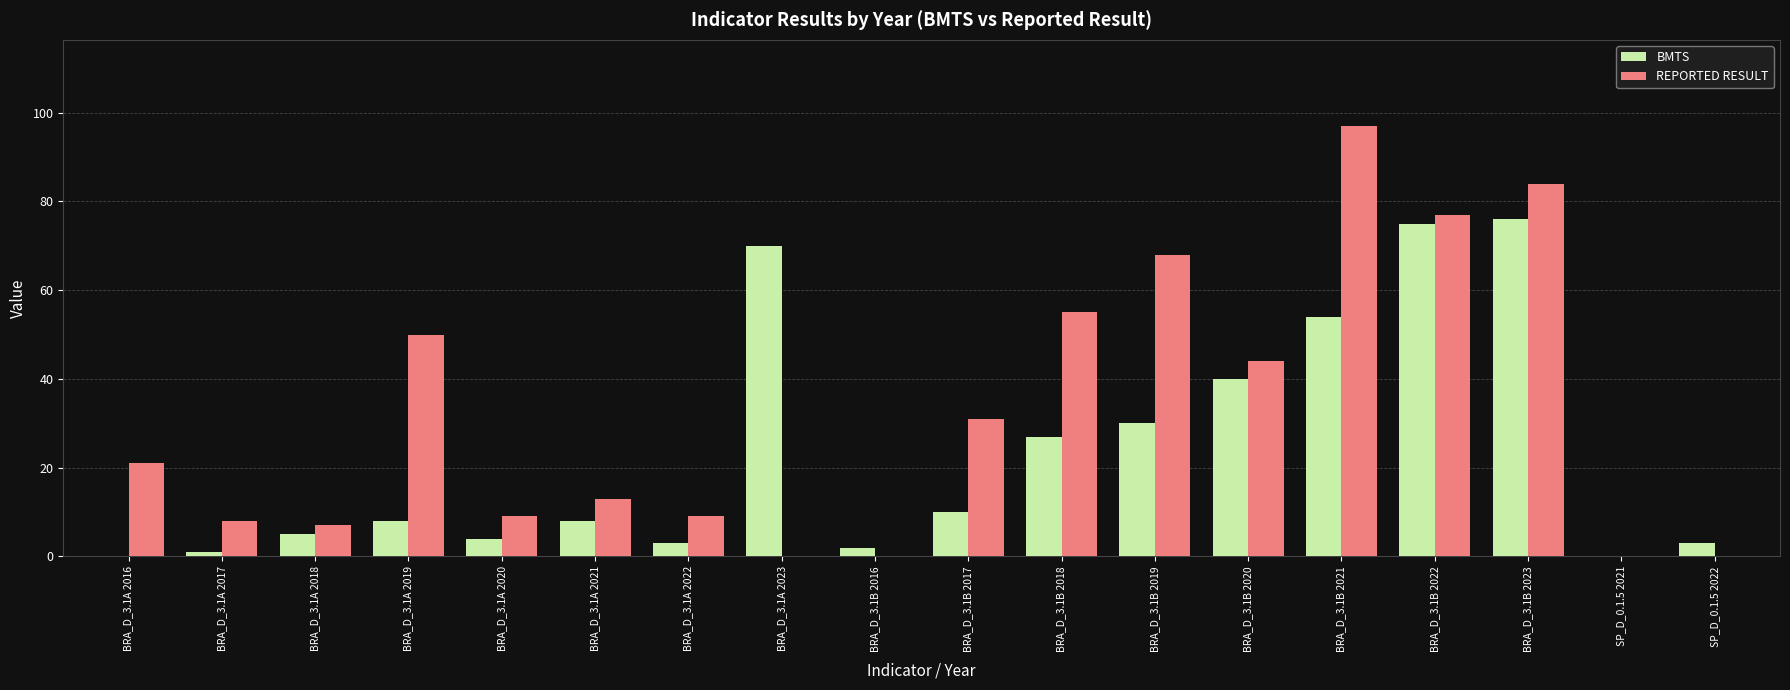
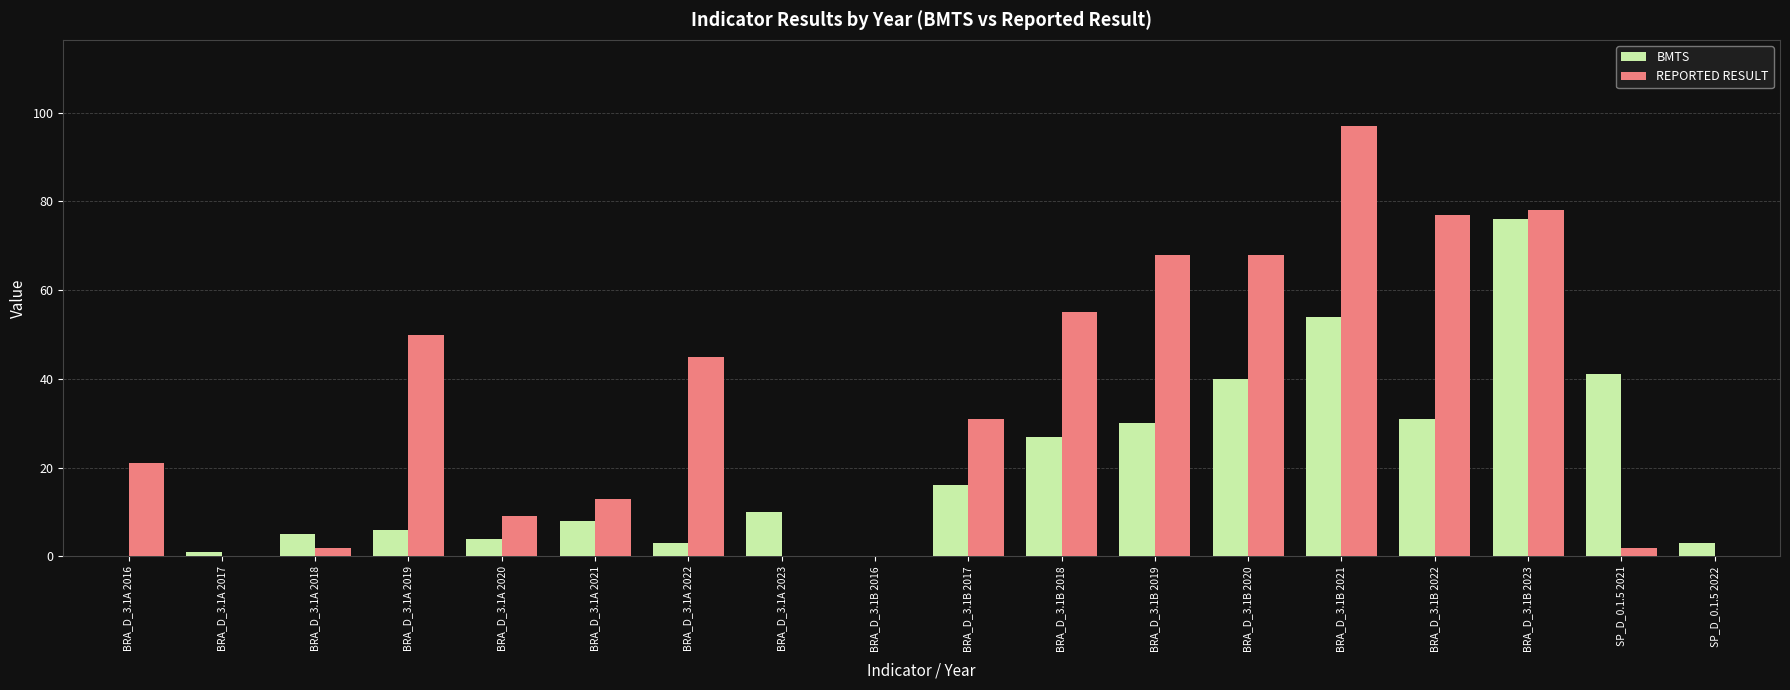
  {
    "BMTS": {
      "BRA_D_3.1A 2016": 0,
      "BRA_D_3.1A 2017": 1,
      "BRA_D_3.1A 2018": 5,
-     "BRA_D_3.1A 2019": 8,
+     "BRA_D_3.1A 2019": 6,
      "BRA_D_3.1A 2020": 4,
      "BRA_D_3.1A 2021": 8,
      "BRA_D_3.1A 2022": 3,
-     "BRA_D_3.1A 2023": 70,
-     "BRA_D_3.1B 2016": 2,
-     "BRA_D_3.1B 2017": 10,
+     "BRA_D_3.1A 2023": 10,
+     "BRA_D_3.1B 2016": 0,
+     "BRA_D_3.1B 2017": 16,
      "BRA_D_3.1B 2018": 27,
      "BRA_D_3.1B 2019": 30,
      "BRA_D_3.1B 2020": 40,
      "BRA_D_3.1B 2021": 54,
-     "BRA_D_3.1B 2022": 75,
+     "BRA_D_3.1B 2022": 31,
      "BRA_D_3.1B 2023": 76,
-     "SP_D_0.1.5 2021": 0,
+     "SP_D_0.1.5 2021": 41,
      "SP_D_0.1.5 2022": 3
    },
    "REPORTED RESULT": {
      "BRA_D_3.1A 2016": 21,
-     "BRA_D_3.1A 2017": 8,
-     "BRA_D_3.1A 2018": 7,
+     "BRA_D_3.1A 2017": 0,
+     "BRA_D_3.1A 2018": 2,
      "BRA_D_3.1A 2019": 50,
      "BRA_D_3.1A 2020": 9,
      "BRA_D_3.1A 2021": 13,
-     "BRA_D_3.1A 2022": 9,
+     "BRA_D_3.1A 2022": 45,
      "BRA_D_3.1A 2023": 0,
      "BRA_D_3.1B 2016": 0,
      "BRA_D_3.1B 2017": 31,
      "BRA_D_3.1B 2018": 55,
      "BRA_D_3.1B 2019": 68,
-     "BRA_D_3.1B 2020": 44,
+     "BRA_D_3.1B 2020": 68,
      "BRA_D_3.1B 2021": 97,
      "BRA_D_3.1B 2022": 77,
-     "BRA_D_3.1B 2023": 84,
-     "SP_D_0.1.5 2021": 0,
+     "BRA_D_3.1B 2023": 78,
+     "SP_D_0.1.5 2021": 2,
      "SP_D_0.1.5 2022": 0
    }
  }
